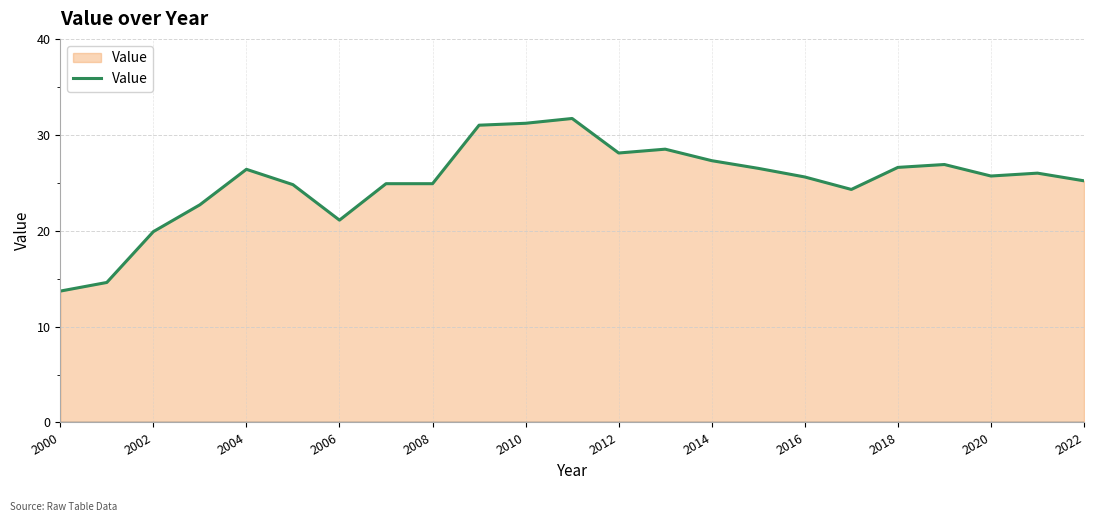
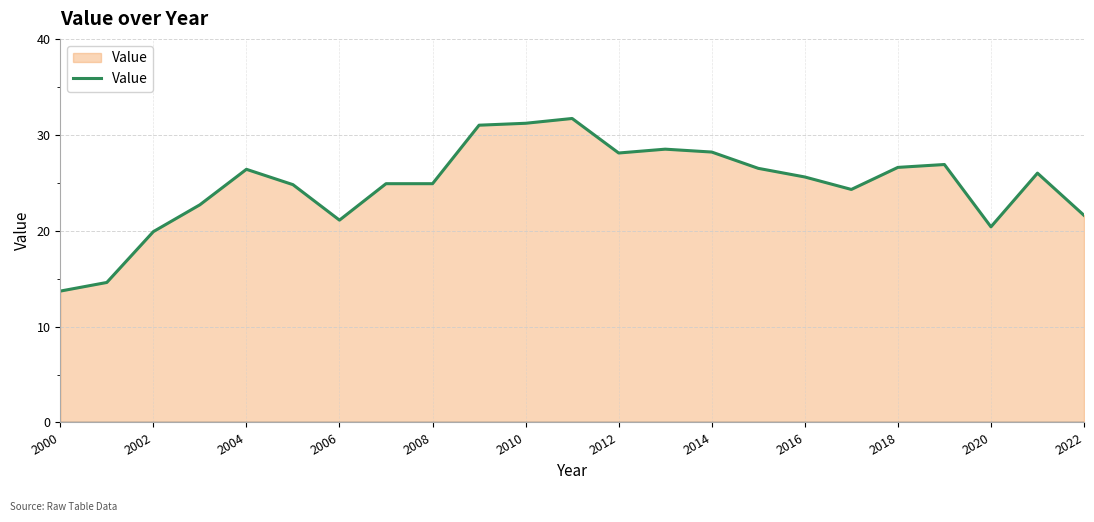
  {
    "2000": 14,
    "2002": 20,
    "2004": 26,
    "2006": 21,
    "2008": 25,
    "2010": 31,
    "2012": 28,
-   "2014": 27,
+   "2014": 28,
    "2016": 26,
    "2018": 27,
-   "2020": 26,
-   "2022": 25
+   "2020": 20,
+   "2022": 22
  }
